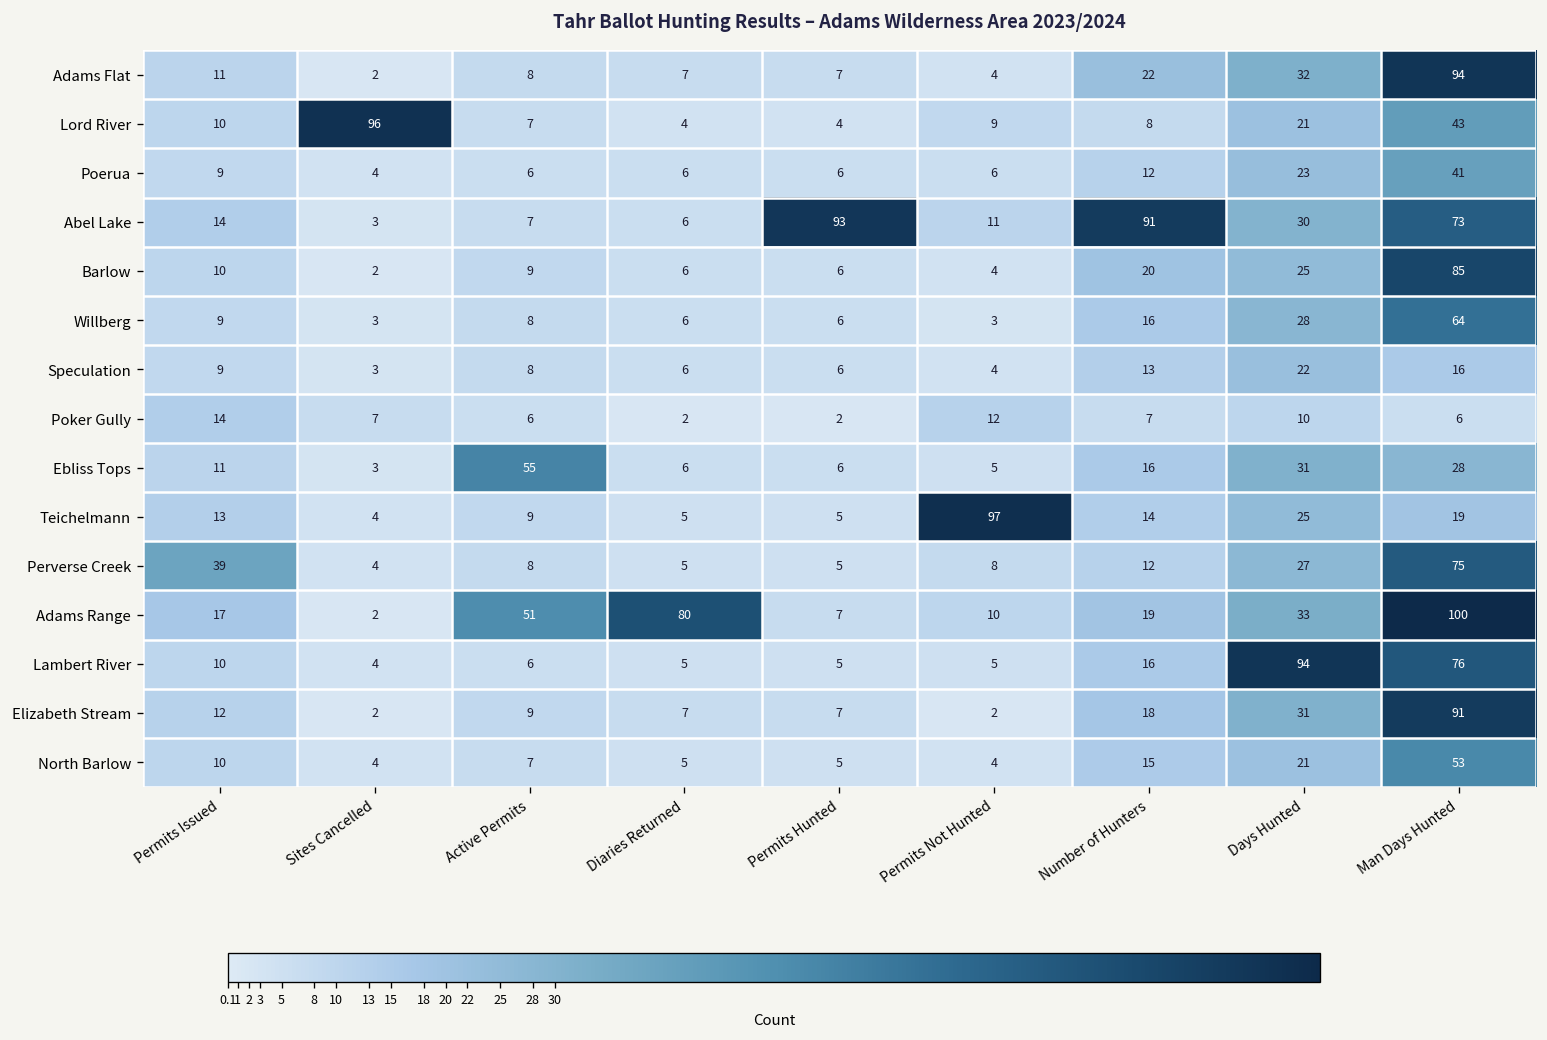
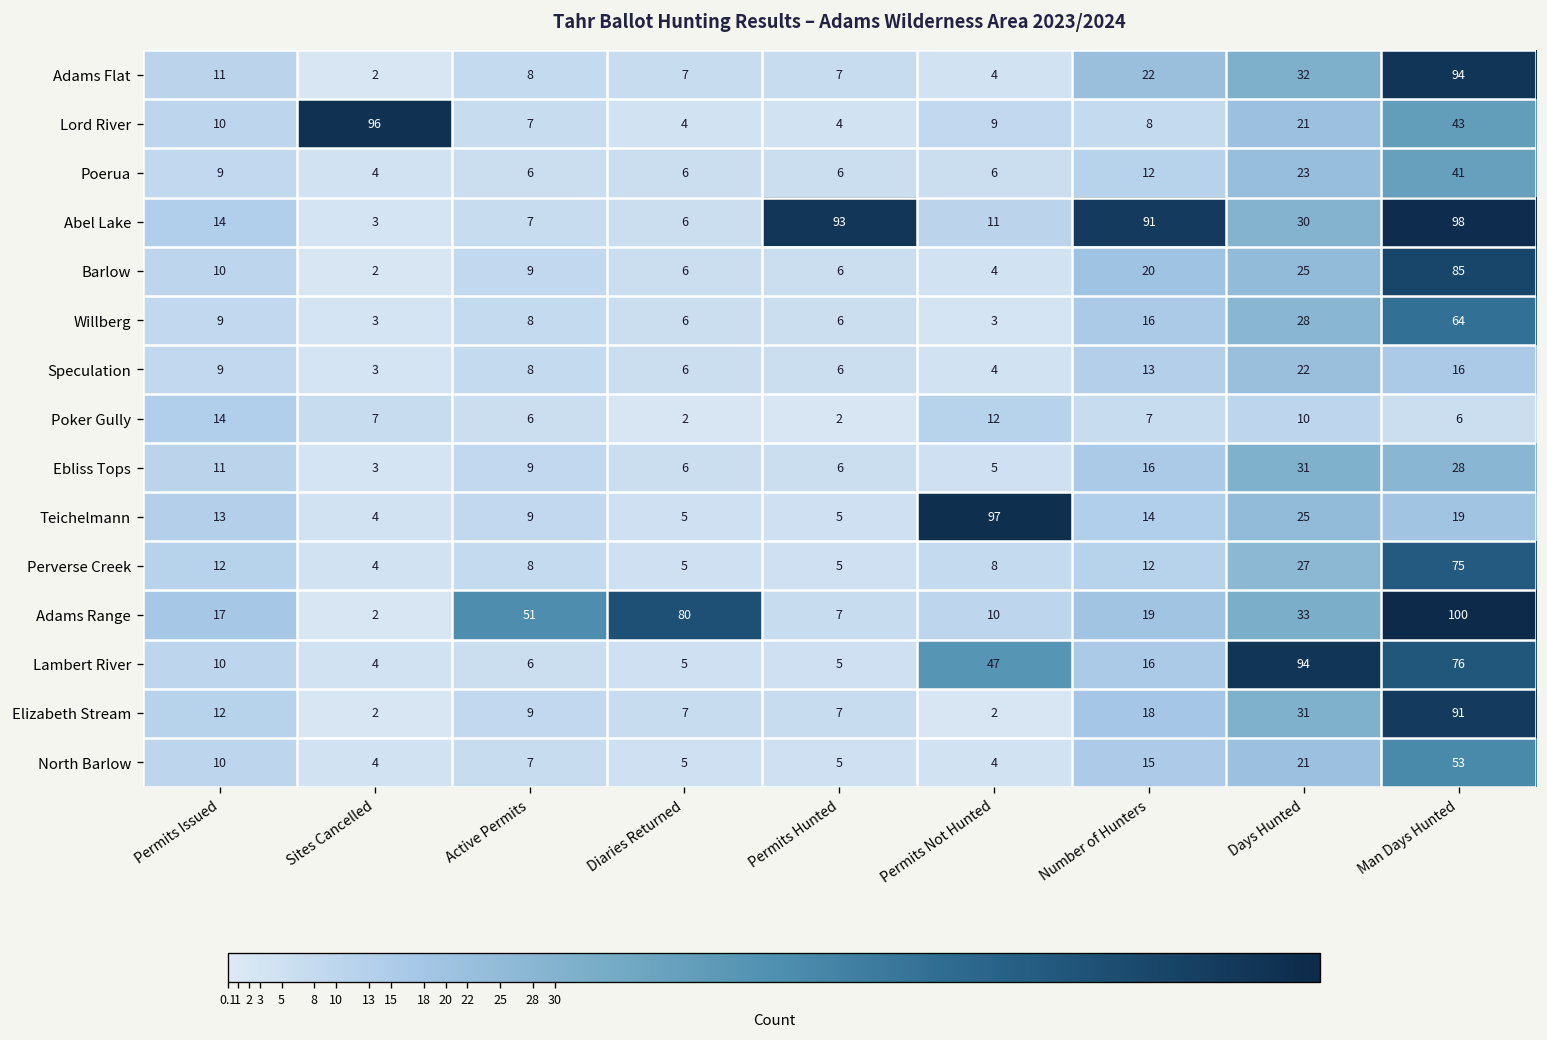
  {
    "Adams Flat": {
      "Permits Issued": 11,
      "Sites Cancelled": 2,
      "Active Permits": 8,
      "Diaries Returned": 7,
      "Permits Hunted": 7,
      "Permits Not Hunted": 4,
      "Number of Hunters": 22,
      "Days Hunted": 32,
      "Man Days Hunted": 94
    },
    "Lord River": {
      "Permits Issued": 10,
      "Sites Cancelled": 96,
      "Active Permits": 7,
      "Diaries Returned": 4,
      "Permits Hunted": 4,
      "Permits Not Hunted": 9,
      "Number of Hunters": 8,
      "Days Hunted": 21,
      "Man Days Hunted": 43
    },
    "Poerua": {
      "Permits Issued": 9,
      "Sites Cancelled": 4,
      "Active Permits": 6,
      "Diaries Returned": 6,
      "Permits Hunted": 6,
      "Permits Not Hunted": 6,
      "Number of Hunters": 12,
      "Days Hunted": 23,
      "Man Days Hunted": 41
    },
    "Abel Lake": {
      "Permits Issued": 14,
      "Sites Cancelled": 3,
      "Active Permits": 7,
      "Diaries Returned": 6,
      "Permits Hunted": 93,
      "Permits Not Hunted": 11,
      "Number of Hunters": 91,
      "Days Hunted": 30,
-     "Man Days Hunted": 73
+     "Man Days Hunted": 98
    },
    "Barlow": {
      "Permits Issued": 10,
      "Sites Cancelled": 2,
      "Active Permits": 9,
      "Diaries Returned": 6,
      "Permits Hunted": 6,
      "Permits Not Hunted": 4,
      "Number of Hunters": 20,
      "Days Hunted": 25,
      "Man Days Hunted": 85
    },
    "Willberg": {
      "Permits Issued": 9,
      "Sites Cancelled": 3,
      "Active Permits": 8,
      "Diaries Returned": 6,
      "Permits Hunted": 6,
      "Permits Not Hunted": 3,
      "Number of Hunters": 16,
      "Days Hunted": 28,
      "Man Days Hunted": 64
    },
    "Speculation": {
      "Permits Issued": 9,
      "Sites Cancelled": 3,
      "Active Permits": 8,
      "Diaries Returned": 6,
      "Permits Hunted": 6,
      "Permits Not Hunted": 4,
      "Number of Hunters": 13,
      "Days Hunted": 22,
      "Man Days Hunted": 16
    },
    "Poker Gully": {
      "Permits Issued": 14,
      "Sites Cancelled": 7,
      "Active Permits": 6,
      "Diaries Returned": 2,
      "Permits Hunted": 2,
      "Permits Not Hunted": 12,
      "Number of Hunters": 7,
      "Days Hunted": 10,
      "Man Days Hunted": 6
    },
    "Ebliss Tops": {
      "Permits Issued": 11,
      "Sites Cancelled": 3,
-     "Active Permits": 55,
+     "Active Permits": 9,
      "Diaries Returned": 6,
      "Permits Hunted": 6,
      "Permits Not Hunted": 5,
      "Number of Hunters": 16,
      "Days Hunted": 31,
      "Man Days Hunted": 28
    },
    "Teichelmann": {
      "Permits Issued": 13,
      "Sites Cancelled": 4,
      "Active Permits": 9,
      "Diaries Returned": 5,
      "Permits Hunted": 5,
      "Permits Not Hunted": 97,
      "Number of Hunters": 14,
      "Days Hunted": 25,
      "Man Days Hunted": 19
    },
    "Perverse Creek": {
-     "Permits Issued": 39,
+     "Permits Issued": 12,
      "Sites Cancelled": 4,
      "Active Permits": 8,
      "Diaries Returned": 5,
      "Permits Hunted": 5,
      "Permits Not Hunted": 8,
      "Number of Hunters": 12,
      "Days Hunted": 27,
      "Man Days Hunted": 75
    },
    "Adams Range": {
      "Permits Issued": 17,
      "Sites Cancelled": 2,
      "Active Permits": 51,
      "Diaries Returned": 80,
      "Permits Hunted": 7,
      "Permits Not Hunted": 10,
      "Number of Hunters": 19,
      "Days Hunted": 33,
      "Man Days Hunted": 100
    },
    "Lambert River": {
      "Permits Issued": 10,
      "Sites Cancelled": 4,
      "Active Permits": 6,
      "Diaries Returned": 5,
      "Permits Hunted": 5,
-     "Permits Not Hunted": 5,
+     "Permits Not Hunted": 47,
      "Number of Hunters": 16,
      "Days Hunted": 94,
      "Man Days Hunted": 76
    },
    "Elizabeth Stream": {
      "Permits Issued": 12,
      "Sites Cancelled": 2,
      "Active Permits": 9,
      "Diaries Returned": 7,
      "Permits Hunted": 7,
      "Permits Not Hunted": 2,
      "Number of Hunters": 18,
      "Days Hunted": 31,
      "Man Days Hunted": 91
    },
    "North Barlow": {
      "Permits Issued": 10,
      "Sites Cancelled": 4,
      "Active Permits": 7,
      "Diaries Returned": 5,
      "Permits Hunted": 5,
      "Permits Not Hunted": 4,
      "Number of Hunters": 15,
      "Days Hunted": 21,
      "Man Days Hunted": 53
    }
  }
